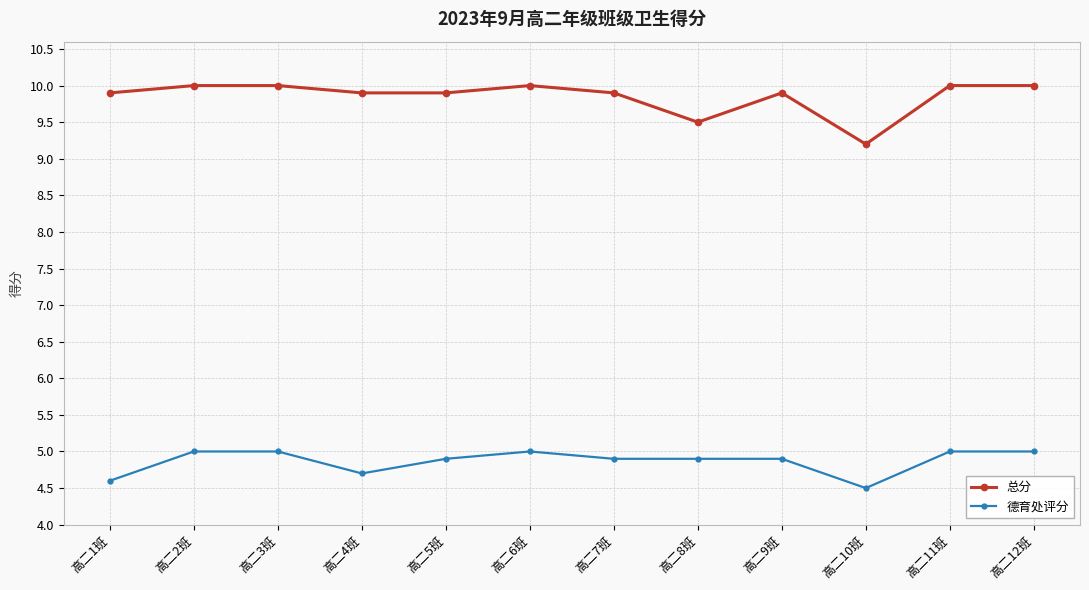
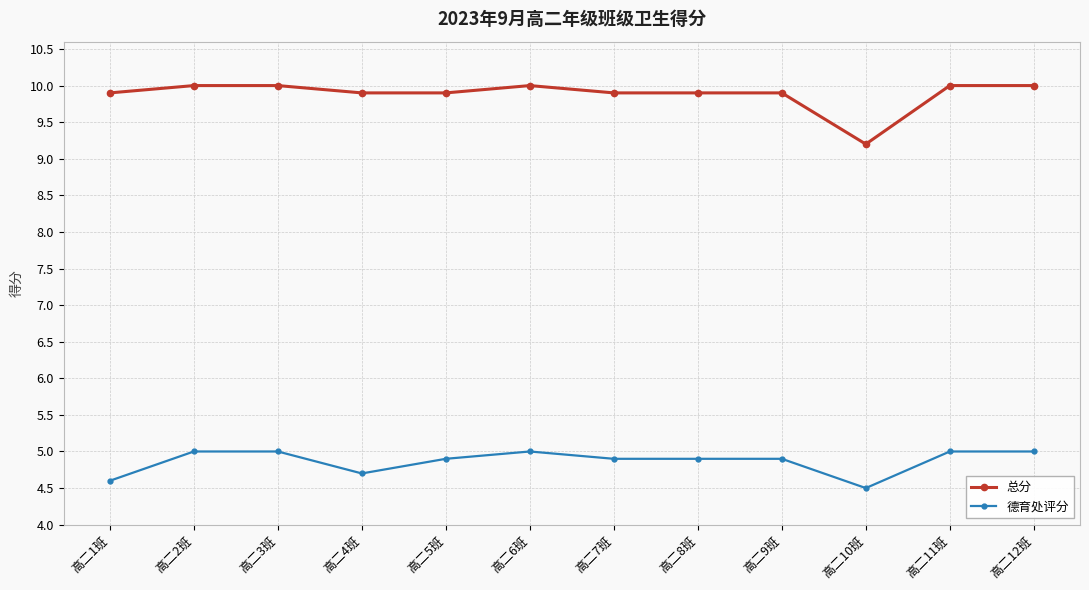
  {
    "总分": {
      "高二1班": 9.9,
      "高二2班": 10.0,
      "高二3班": 10.0,
      "高二4班": 9.9,
      "高二5班": 9.9,
      "高二6班": 10.0,
      "高二7班": 9.9,
-     "高二8班": 9.5,
+     "高二8班": 9.9,
      "高二9班": 9.9,
      "高二10班": 9.2,
      "高二11班": 10.0,
      "高二12班": 10.0
    },
    "德育处评分": {
      "高二1班": 4.6,
      "高二2班": 5.0,
      "高二3班": 5.0,
      "高二4班": 4.7,
      "高二5班": 4.9,
      "高二6班": 5.0,
      "高二7班": 4.9,
      "高二8班": 4.9,
      "高二9班": 4.9,
      "高二10班": 4.5,
      "高二11班": 5.0,
      "高二12班": 5.0
    }
  }
